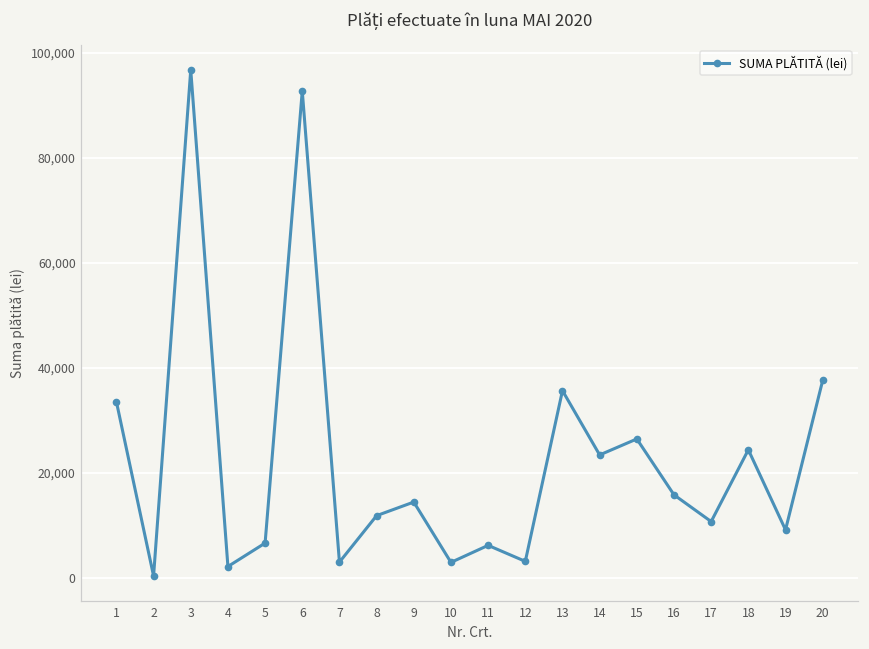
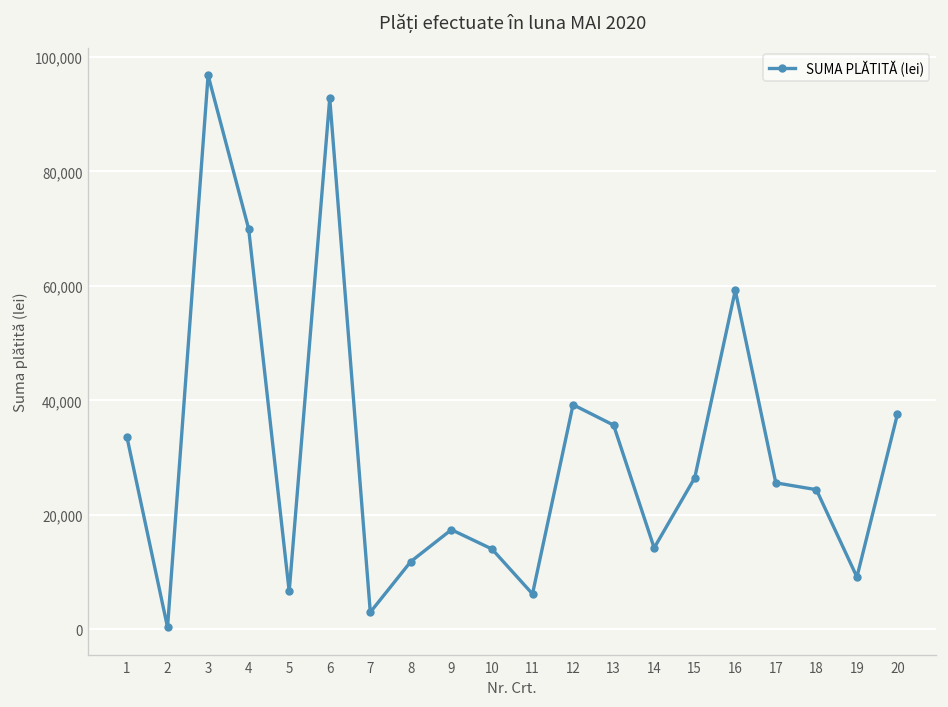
  {
    "1": "34,000",
    "2": "0",
    "3": "97,000",
-   "4": "2,000",
+   "4": "70,000",
    "5": "7,000",
    "6": "93,000",
    "7": "3,000",
    "8": "12,000",
-   "9": "14,000",
-   "10": "3,000",
+   "9": "17,000",
+   "10": "14,000",
    "11": "6,000",
-   "12": "3,000",
+   "12": "39,000",
    "13": "36,000",
-   "14": "23,000",
+   "14": "14,000",
    "15": "26,000",
-   "16": "16,000",
-   "17": "11,000",
+   "16": "59,000",
+   "17": "26,000",
    "18": "24,000",
    "19": "9,000",
    "20": "38,000"
  }
